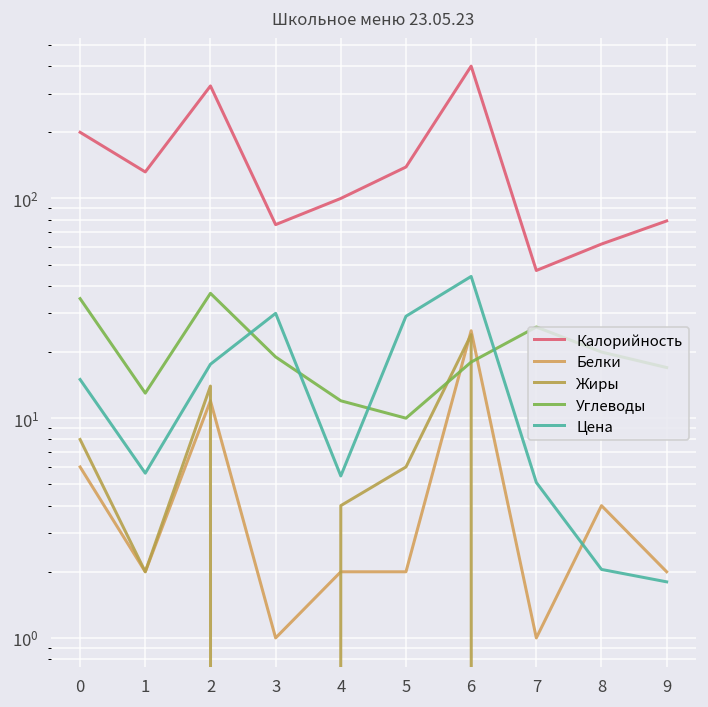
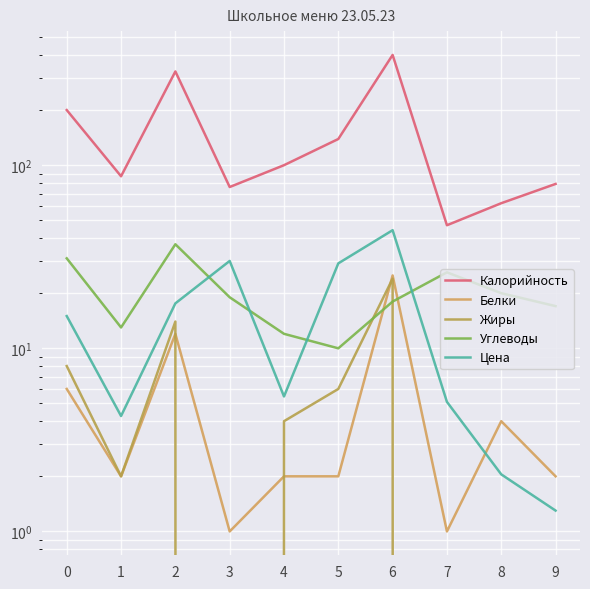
  {
    "Калорийность": {
      "0": 200,
-     "1": 130,
+     "1": 90,
      "2": 330,
      "3": 76,
      "4": 100,
      "5": 140,
      "6": 400,
      "7": 47,
      "8": 62,
      "9": 79
    },
    "Углеводы": {
-     "0": 35,
+     "0": 31,
      "1": 13,
      "2": 37,
      "3": 19,
      "4": 12,
      "5": 10,
      "6": 18
    },
    "Цена": {
      "0": 15,
-     "1": 5.6,
+     "1": 4.3,
      "2": 18,
      "3": 30,
      "4": 5.5,
      "5": 29,
      "6": 44,
      "7": 5.1,
      "8": 2.1,
-     "9": 1.8
+     "9": 1.3
    }
  }
